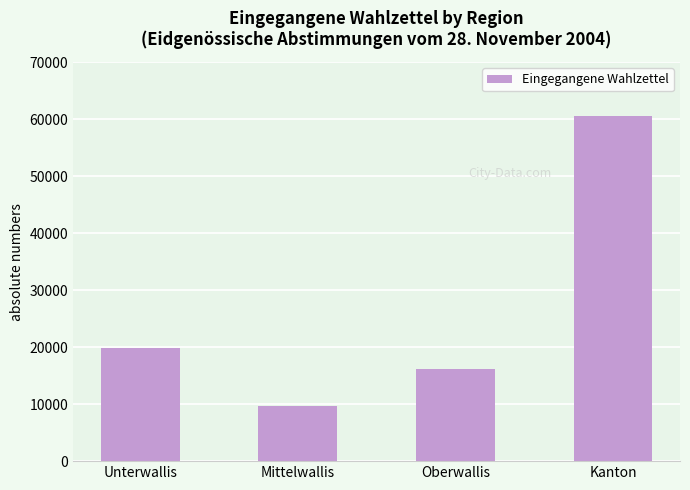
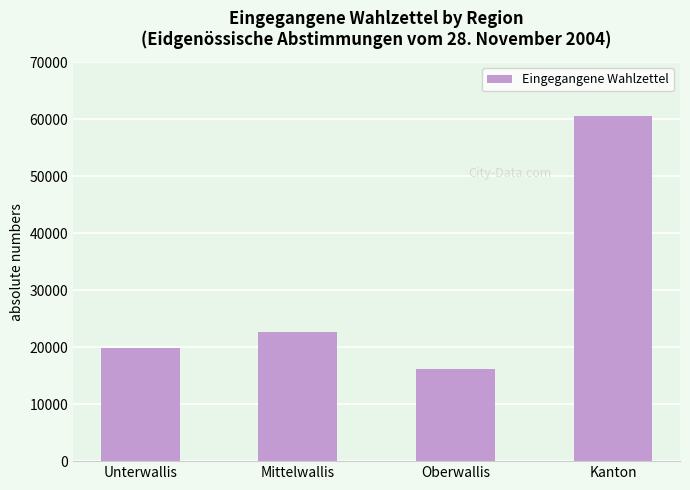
  {
    "Unterwallis": 20000,
-   "Mittelwallis": 10000,
+   "Mittelwallis": 23000,
    "Oberwallis": 16000,
    "Kanton": 61000
  }
